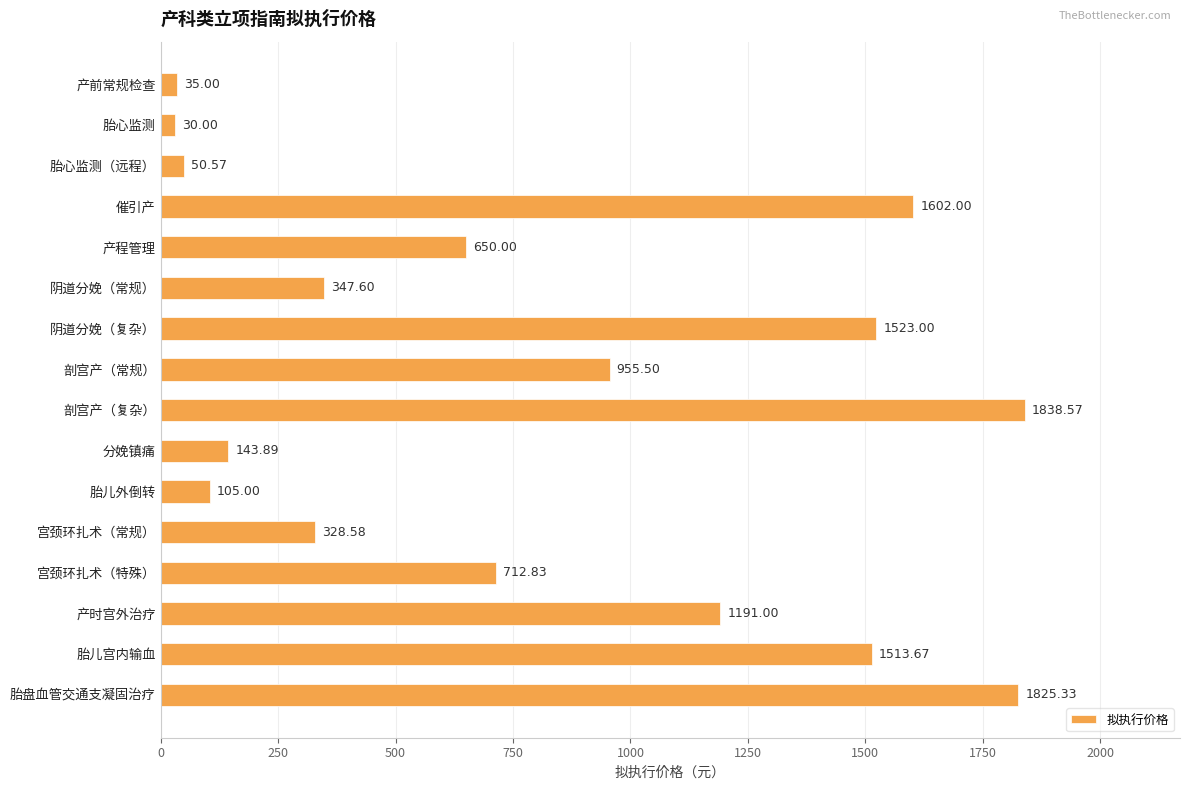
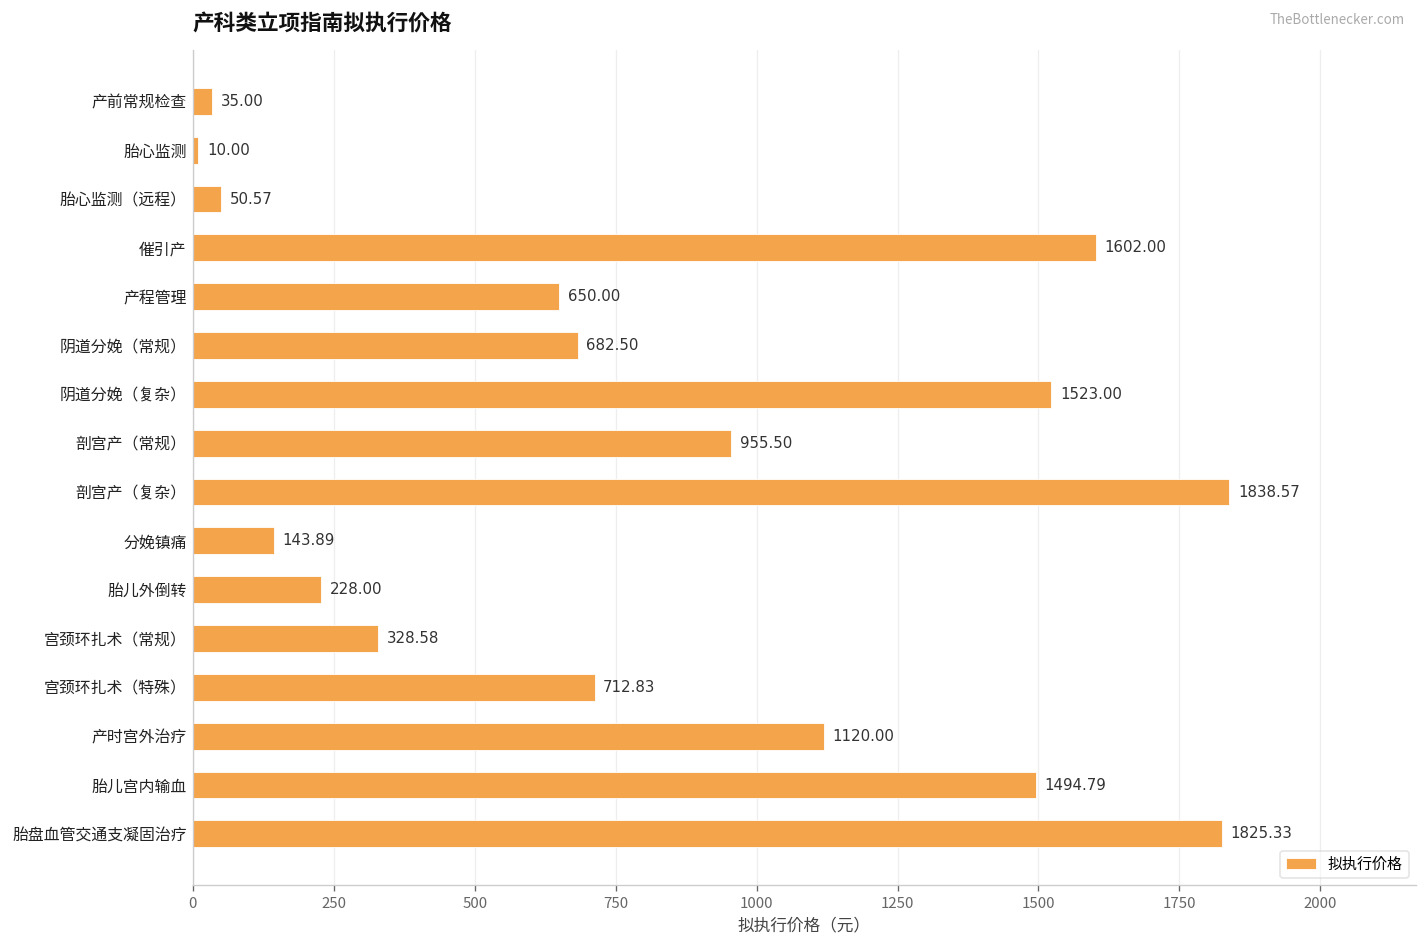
  {
    "产前常规检查": 35.00,
-   "胎心监测": 30.00,
+   "胎心监测": 10.00,
    "胎心监测（远程）": 50.57,
    "催引产": 1602.00,
    "产程管理": 650.00,
-   "阴道分娩（常规）": 347.60,
+   "阴道分娩（常规）": 682.50,
    "阴道分娩（复杂）": 1523.00,
    "剖宫产（常规）": 955.50,
    "剖宫产（复杂）": 1838.57,
    "分娩镇痛": 143.89,
-   "胎儿外倒转": 105.00,
+   "胎儿外倒转": 228.00,
    "宫颈环扎术（常规）": 328.58,
    "宫颈环扎术（特殊）": 712.83,
-   "产时宫外治疗": 1191.00,
-   "胎儿宫内输血": 1513.67,
+   "产时宫外治疗": 1120.00,
+   "胎儿宫内输血": 1494.79,
    "胎盘血管交通支凝固治疗": 1825.33
  }
